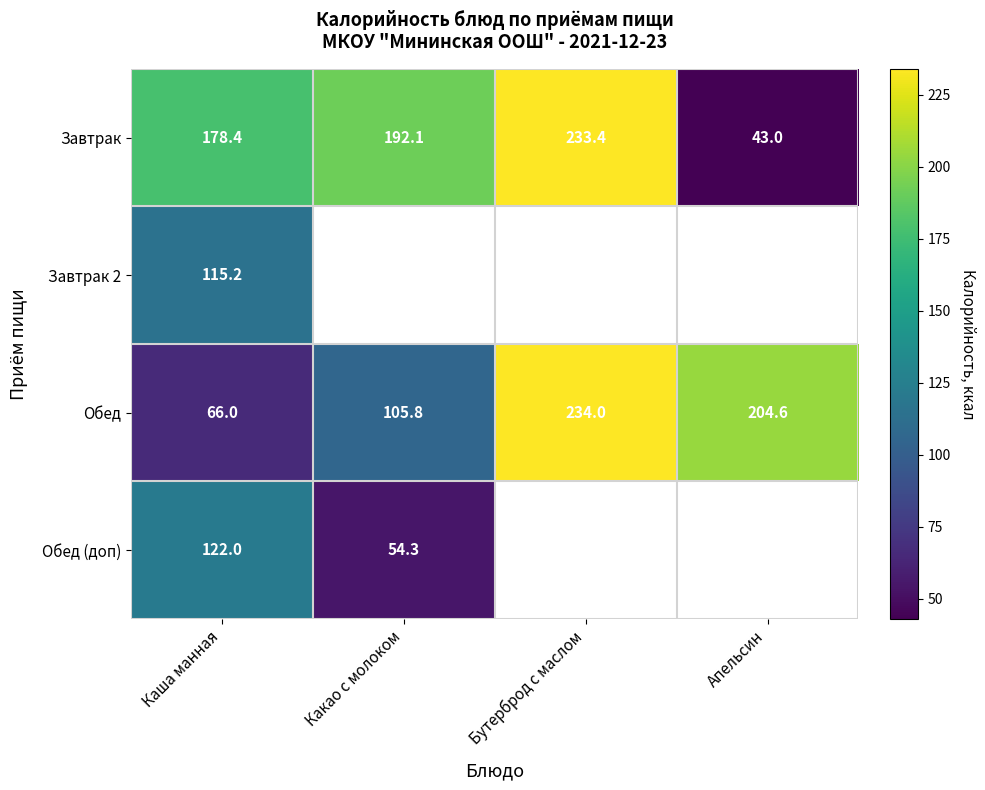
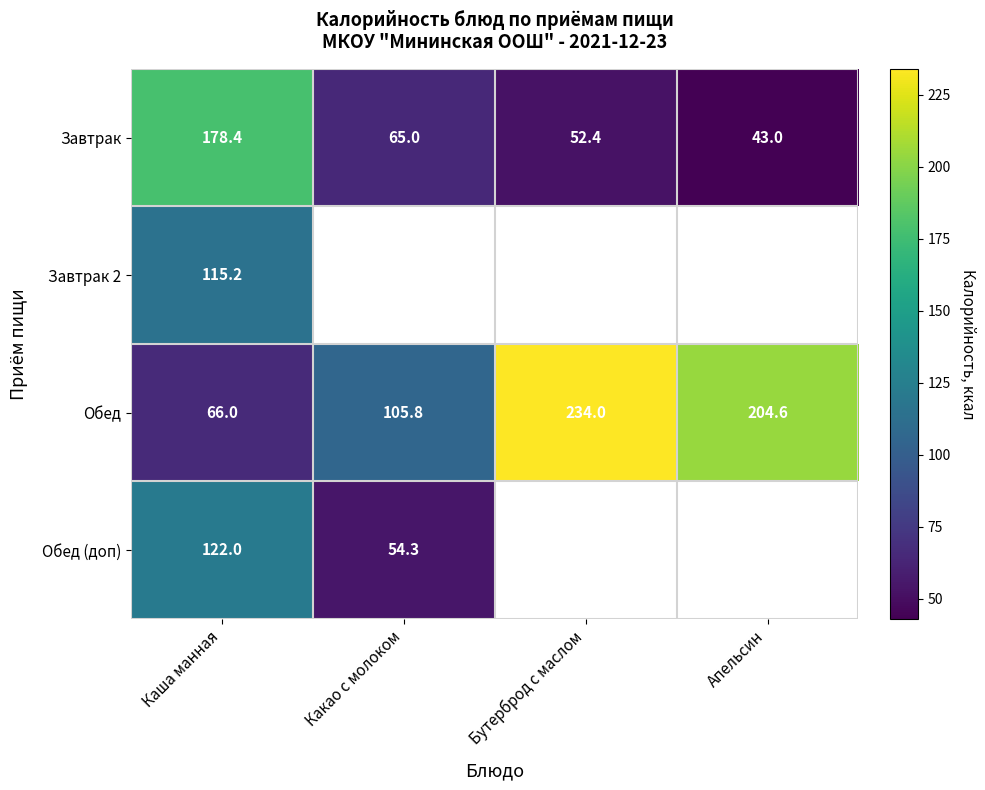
  {
    "Завтрак": {
      "Каша манная": 178.4,
-     "Какао с молоком": 192.1,
-     "Бутерброд с маслом": 233.4,
+     "Какао с молоком": 65.0,
+     "Бутерброд с маслом": 52.4,
      "Апельсин": 43.0
    },
    "Завтрак 2": {
      "Каша манная": 115.2
    },
    "Обед": {
      "Каша манная": 66.0,
      "Какао с молоком": 105.8,
      "Бутерброд с маслом": 234.0,
      "Апельсин": 204.6
    },
    "Обед (доп)": {
      "Каша манная": 122.0,
      "Какао с молоком": 54.3
    }
  }
